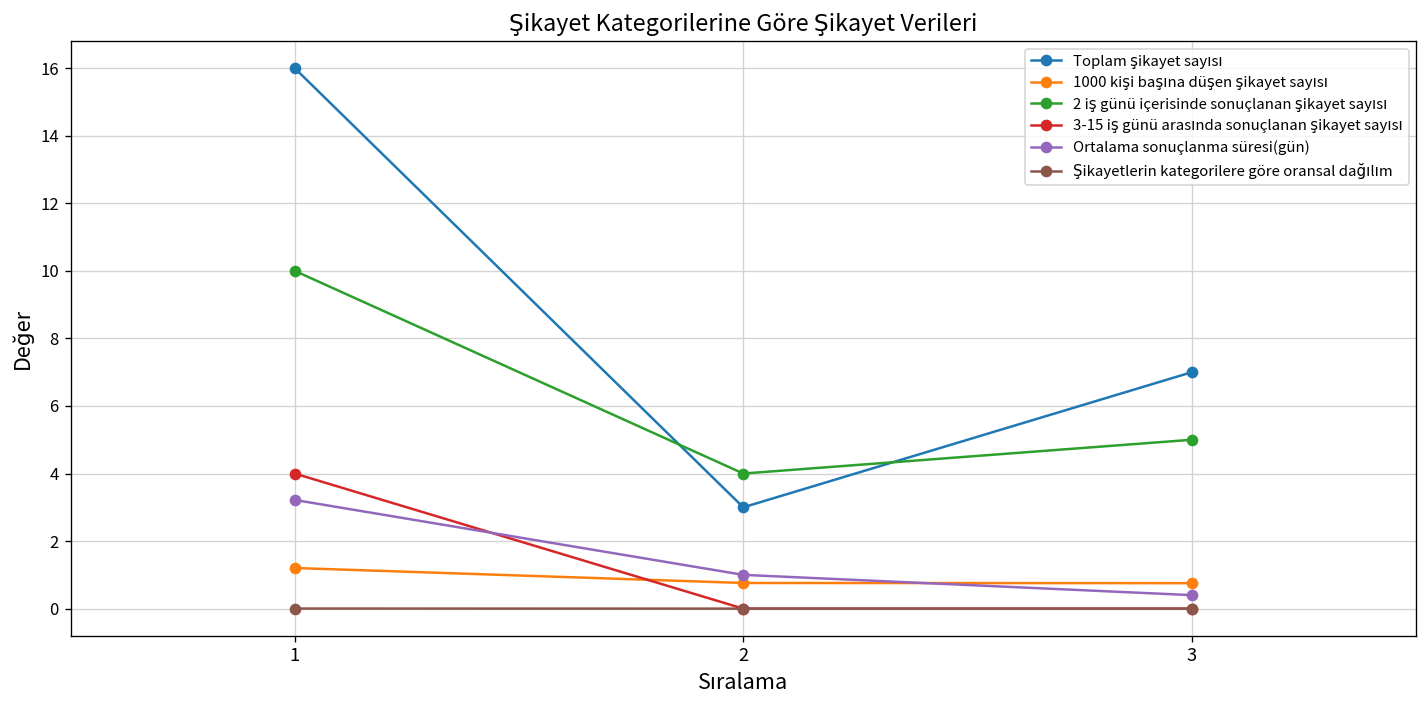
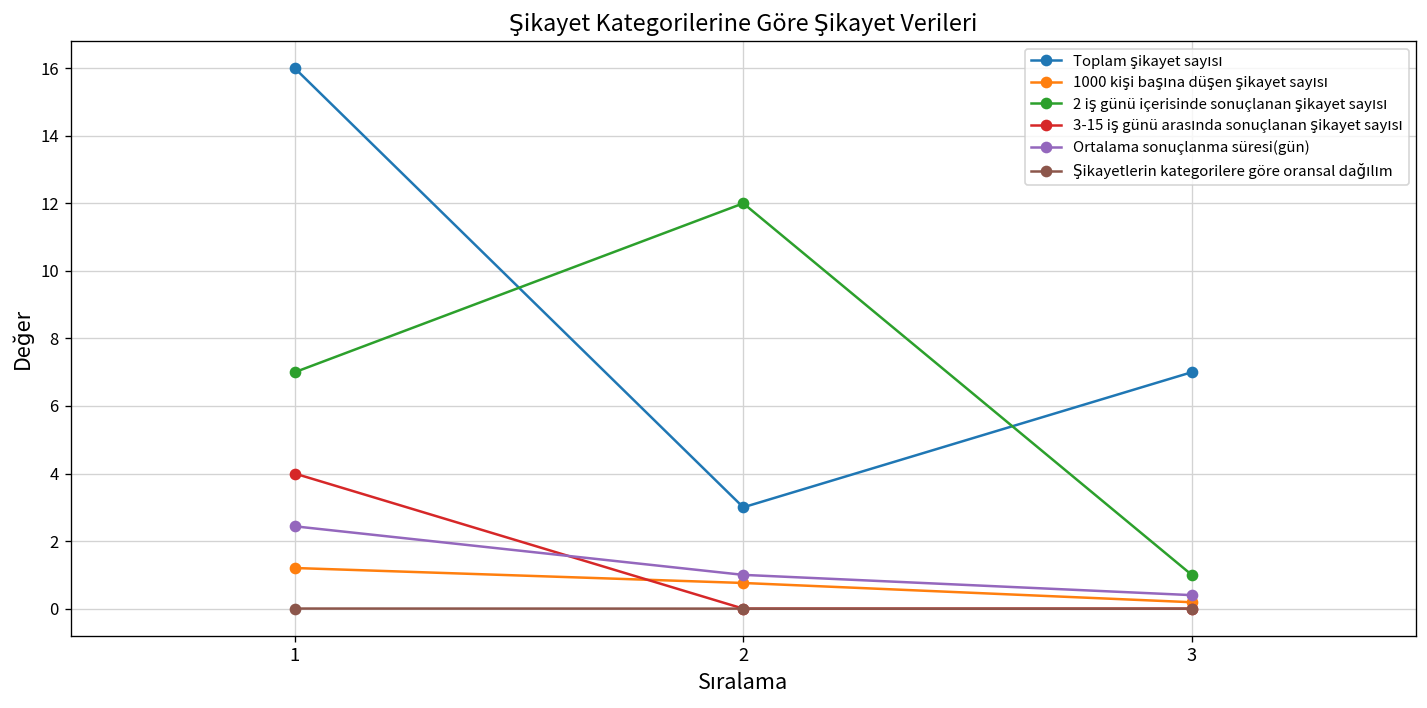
  {
    "Toplam şikayet sayısı": {
      "1": 16.0,
      "2": 3.0,
      "3": 7.0
    },
    "1000 kişi başına düşen şikayet sayısı": {
      "1": 1.2,
      "2": 0.8,
-     "3": 0.8
+     "3": 0.2
    },
    "2 iş günü içerisinde sonuçlanan şikayet sayısı": {
-     "1": 10,
-     "2": 4,
-     "3": 5
+     "1": 7,
+     "2": 12,
+     "3": 1
    },
    "3-15 iş günü arasında sonuçlanan şikayet sayısı": {
      "1": 4.0
    },
    "Ortalama sonuçlanma süresi(gün)": {
-     "1": 3.2,
+     "1": 2.4,
      "2": 1.0,
      "3": 0.4
    },
    "Şikayetlerin kategorilere göre oransal dağılım": {
      "1": 0.0
    }
  }
